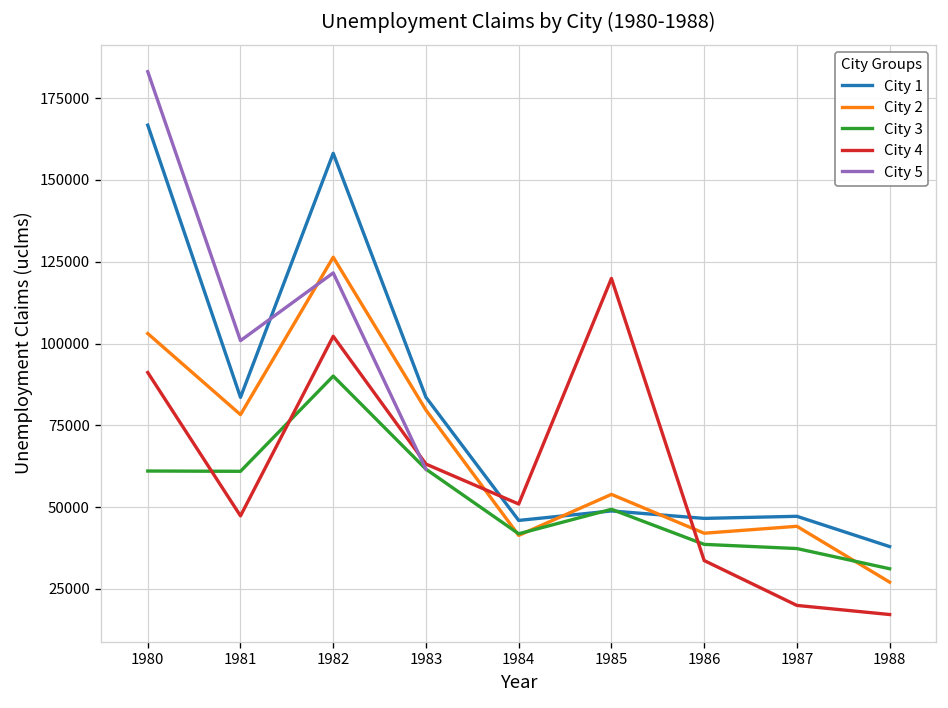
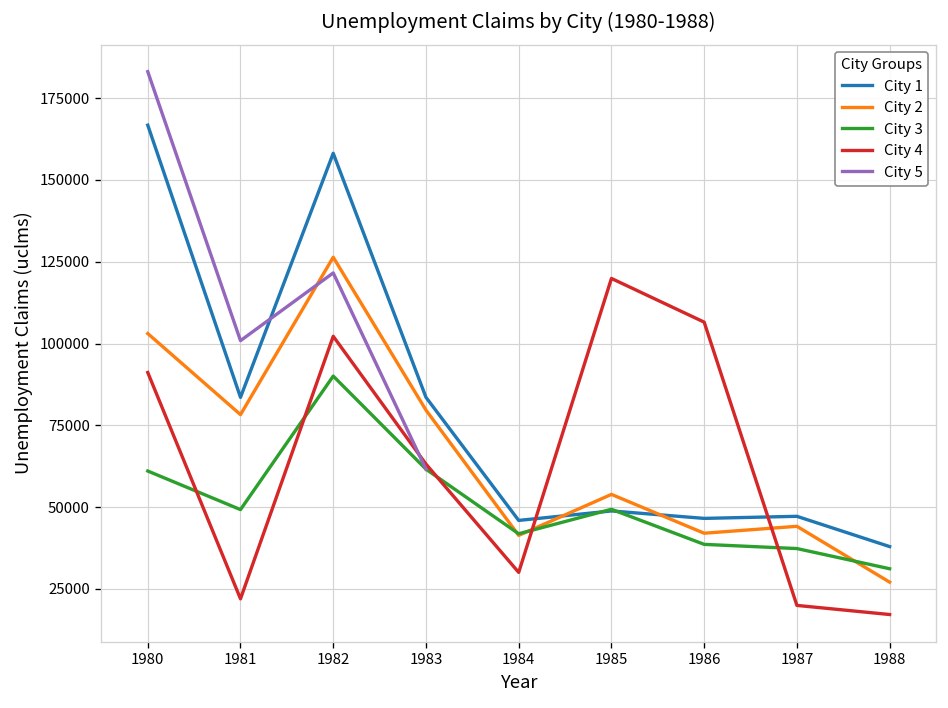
  {
    "City 1": {
      "1980": 167000,
      "1981": 84000,
      "1982": 158000,
      "1983": 84000,
      "1984": 46000,
      "1986": 47000,
      "1987": 47000,
      "1988": 38000
    },
    "City 2": {
      "1980": 103000,
      "1981": 78000,
      "1982": 126000,
      "1983": 80000,
      "1985": 54000,
      "1986": 42000,
      "1987": 44000,
      "1988": 27000
    },
    "City 3": {
      "1980": 61000,
-     "1981": 61000,
+     "1981": 49000,
      "1982": 90000,
      "1986": 39000,
      "1987": 37000,
      "1988": 31000
    },
    "City 4": {
      "1980": 91000,
-     "1981": 47000,
+     "1981": 22000,
      "1982": 102000,
      "1983": 63000,
-     "1984": 51000,
+     "1984": 30000,
      "1985": 120000,
-     "1986": 34000,
+     "1986": 107000,
      "1987": 20000,
      "1988": 17000
    },
    "City 5": {
      "1980": 183000,
      "1981": 101000,
      "1982": 122000
    }
  }
